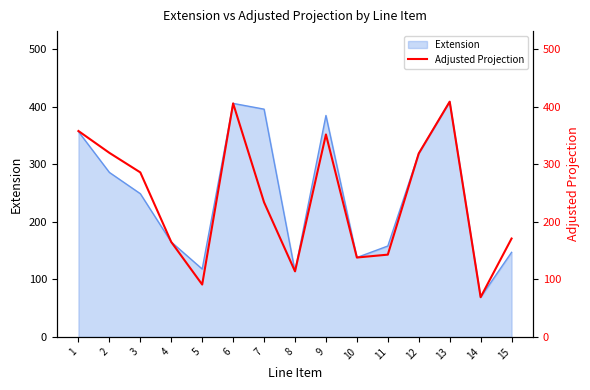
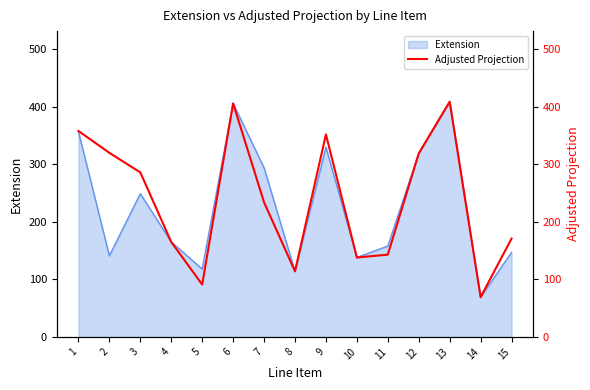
  {
    "Extension": {
      "1": 360,
-     "2": 290,
+     "2": 140,
      "3": 250,
      "4": 170,
      "5": 120,
      "6": 410,
-     "7": 400,
+     "7": 290,
      "8": 110,
-     "9": 390,
+     "9": 330,
      "10": 140,
      "11": 160,
      "12": 320,
      "13": 410,
      "14": 70,
      "15": 150
    },
    "Adjusted Projection": {
      "1": 360,
      "2": 320,
      "3": 290,
      "4": 170,
      "5": 90,
      "6": 410,
      "7": 230,
      "8": 110,
      "9": 350,
      "10": 140,
      "11": 140,
      "12": 320,
      "13": 410,
      "14": 70,
      "15": 170
    }
  }
